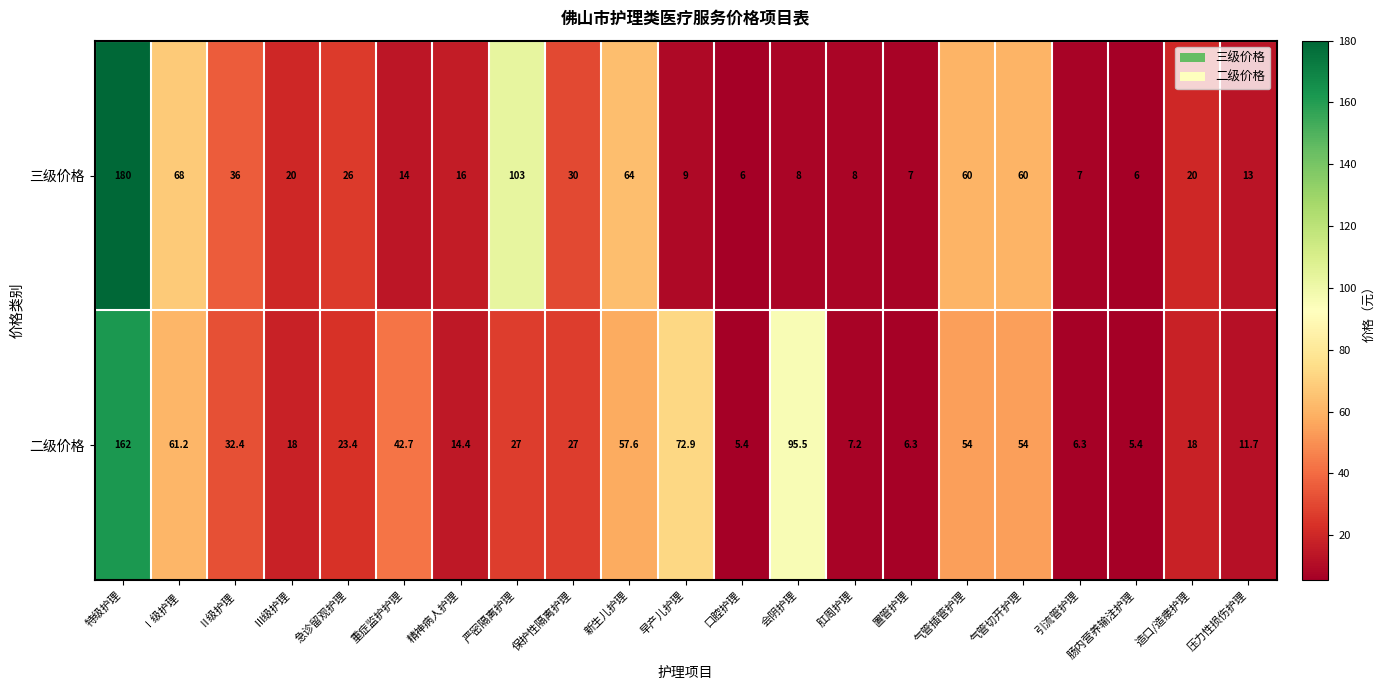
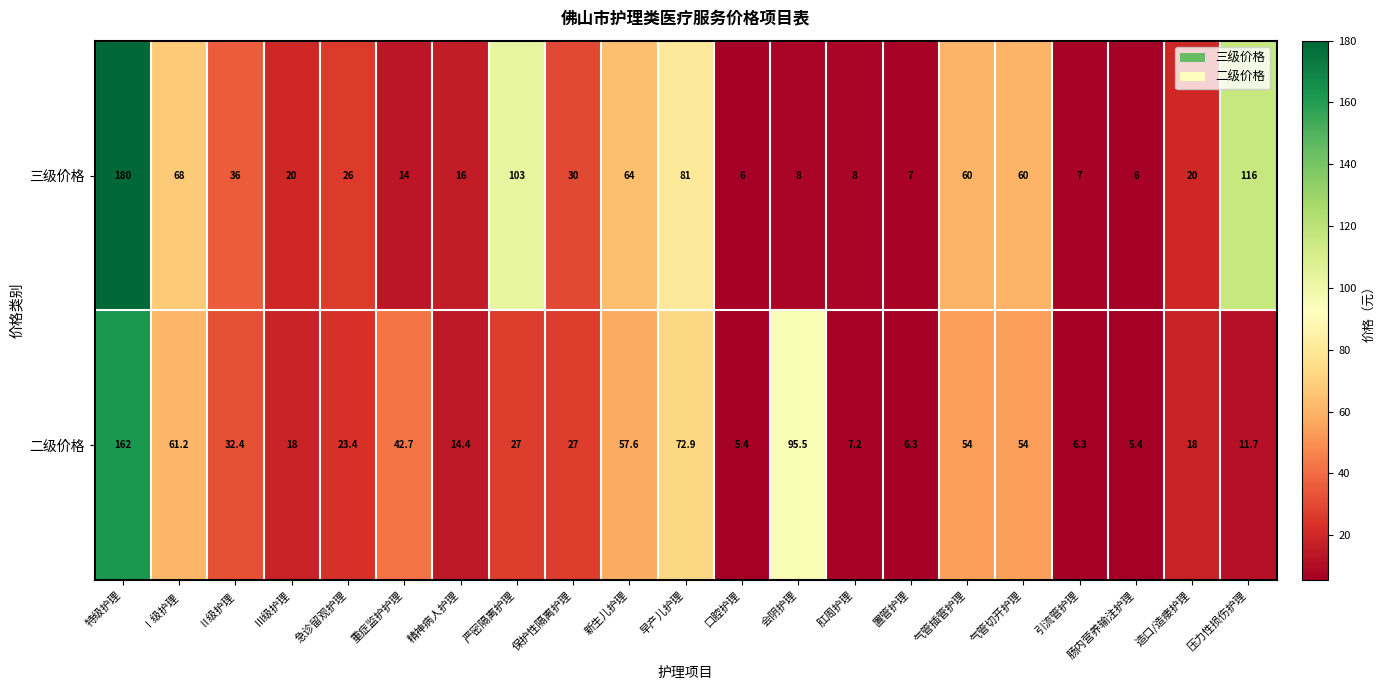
  {
    "三级价格": {
      "特级护理": 180,
      "Ⅰ级护理": 68,
      "Ⅱ级护理": 36,
      "Ⅲ级护理": 20,
      "急诊留观护理": 26,
      "重症监护护理": 14,
      "精神病人护理": 16,
      "严密隔离护理": 103,
      "保护性隔离护理": 30,
      "新生儿护理": 64,
-     "早产儿护理": 9,
+     "早产儿护理": 81,
      "口腔护理": 6,
      "会阴护理": 8,
      "肛周护理": 8,
      "置管护理": 7,
      "气管插管护理": 60,
      "气管切开护理": 60,
      "引流管护理": 7,
      "肠内营养输注护理": 6,
      "造口/造瘘护理": 20,
-     "压力性损伤护理": 13
+     "压力性损伤护理": 116
    },
    "二级价格": {
      "特级护理": 162,
      "Ⅰ级护理": 61.2,
      "Ⅱ级护理": 32.4,
      "Ⅲ级护理": 18,
      "急诊留观护理": 23.4,
      "重症监护护理": 42.7,
      "精神病人护理": 14.4,
      "严密隔离护理": 27,
      "保护性隔离护理": 27,
      "新生儿护理": 57.6,
      "早产儿护理": 72.9,
      "口腔护理": 5.4,
      "会阴护理": 95.5,
      "肛周护理": 7.2,
      "置管护理": 6.3,
      "气管插管护理": 54,
      "气管切开护理": 54,
      "引流管护理": 6.3,
      "肠内营养输注护理": 5.4,
      "造口/造瘘护理": 18,
      "压力性损伤护理": 11.7
    }
  }
